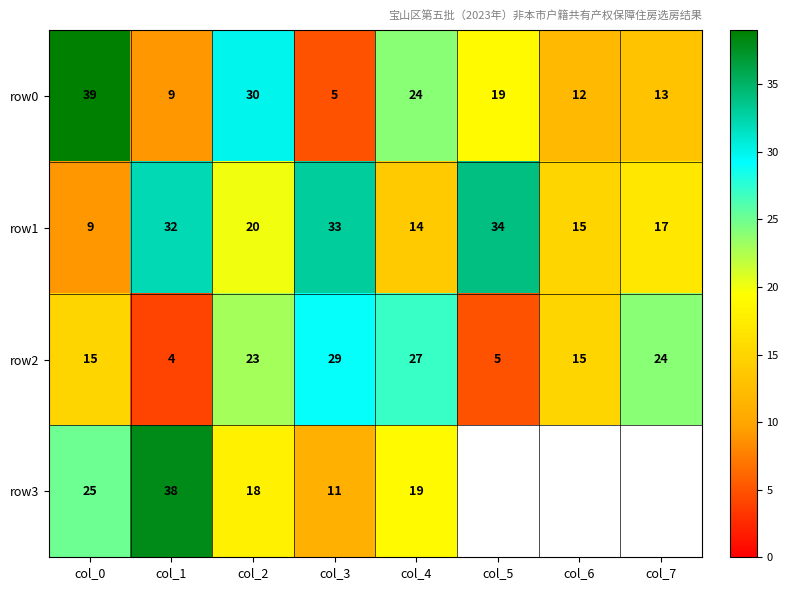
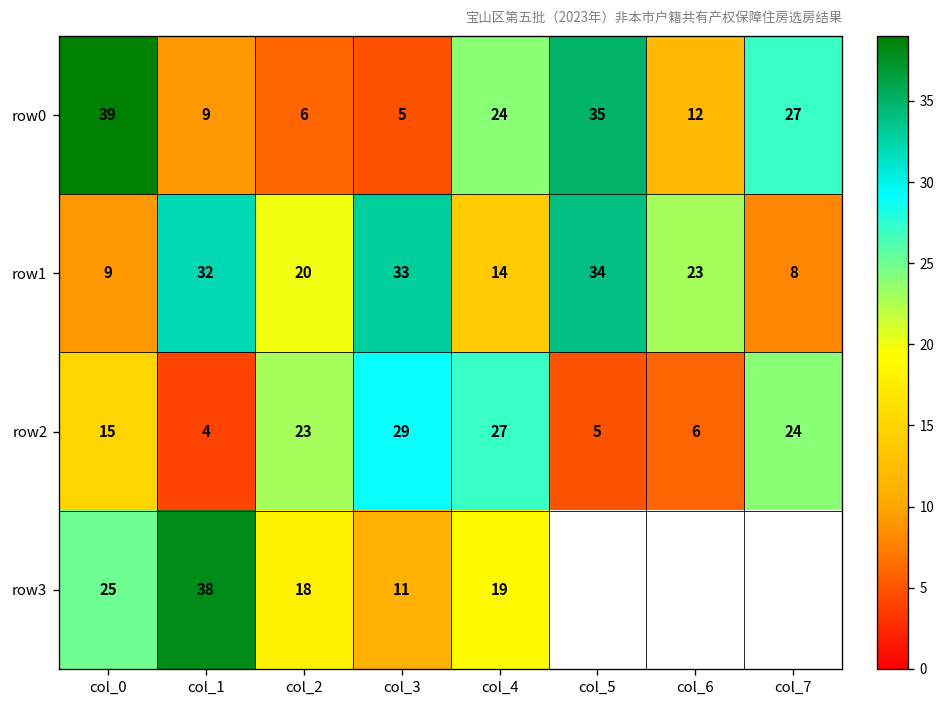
  {
    "row0": {
      "col_0": 39,
      "col_1": 9,
-     "col_2": 30,
+     "col_2": 6,
      "col_3": 5,
      "col_4": 24,
-     "col_5": 19,
+     "col_5": 35,
      "col_6": 12,
-     "col_7": 13
+     "col_7": 27
    },
    "row1": {
      "col_0": 9,
      "col_1": 32,
      "col_2": 20,
      "col_3": 33,
      "col_4": 14,
      "col_5": 34,
-     "col_6": 15,
-     "col_7": 17
+     "col_6": 23,
+     "col_7": 8
    },
    "row2": {
      "col_0": 15,
      "col_1": 4,
      "col_2": 23,
      "col_3": 29,
      "col_4": 27,
      "col_5": 5,
-     "col_6": 15,
+     "col_6": 6,
      "col_7": 24
    },
    "row3": {
      "col_0": 25,
      "col_1": 38,
      "col_2": 18,
      "col_3": 11,
      "col_4": 19
    }
  }
